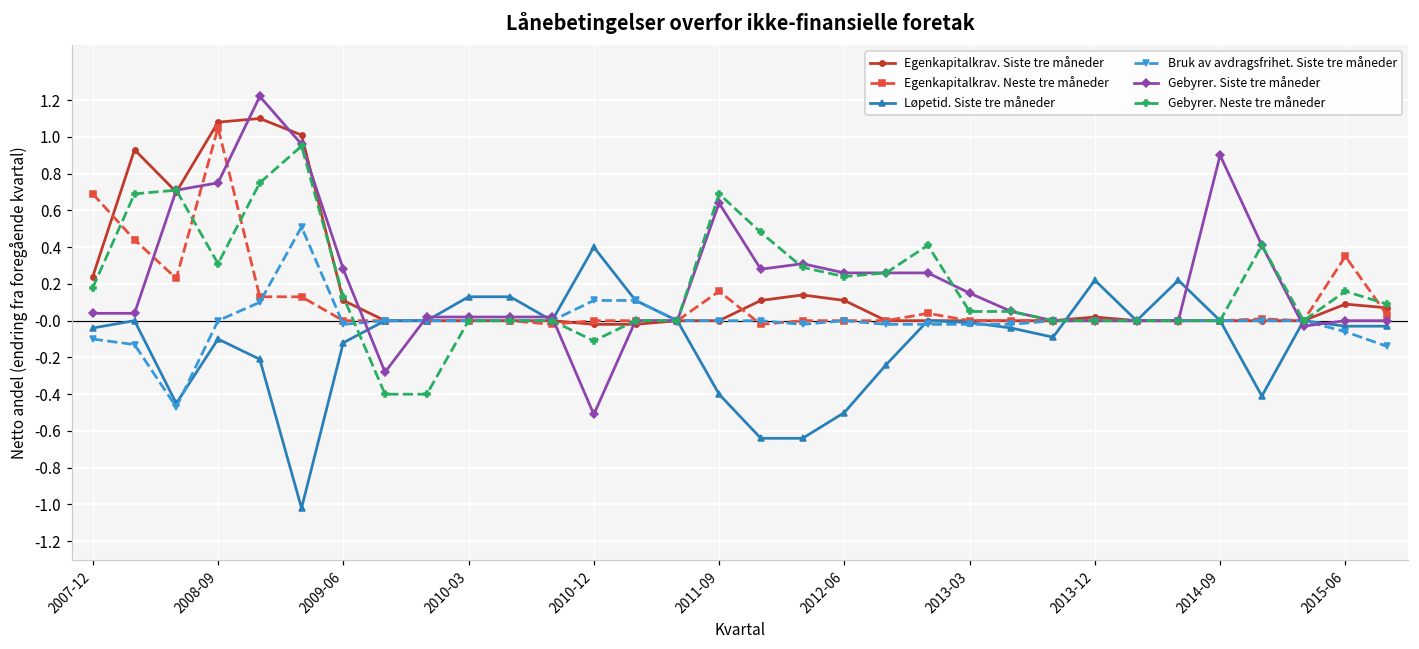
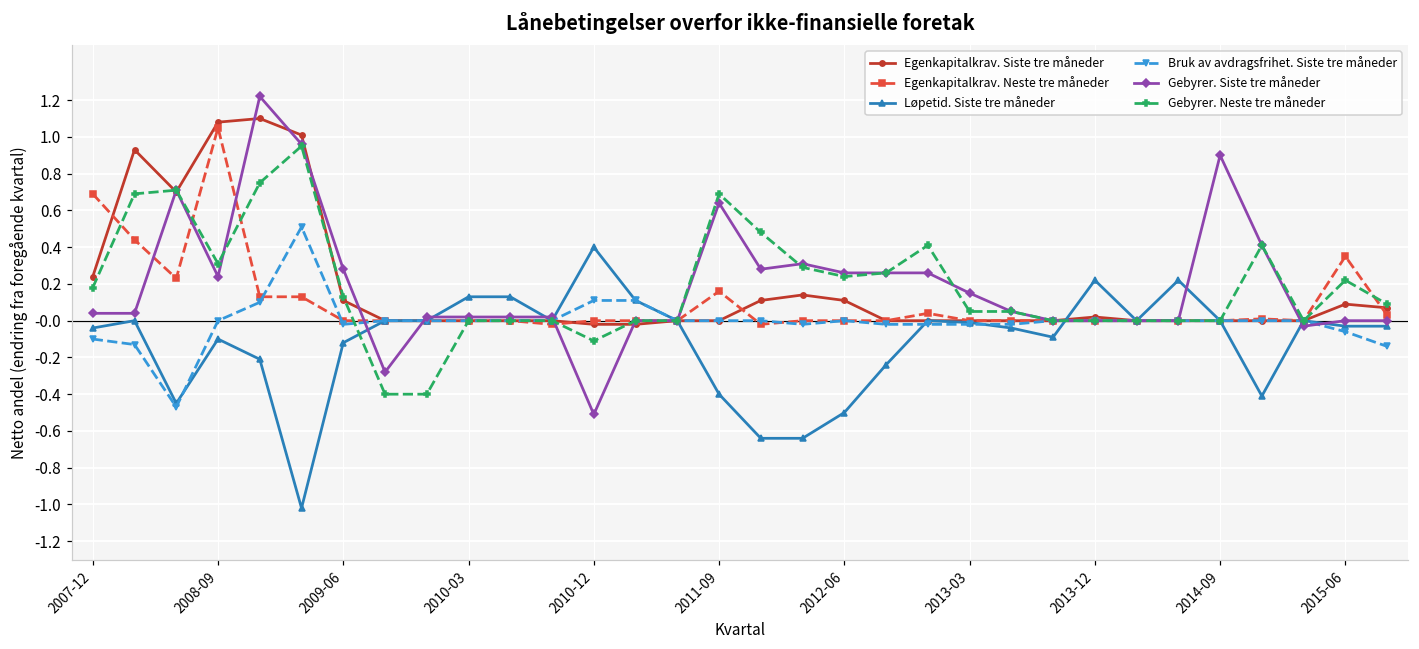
  {
    "Gebyrer. Siste tre måneder": {
      "2007-12": 0.04,
-     "2008-09": 0.75,
+     "2008-09": 0.24,
      "2009-06": 0.28,
      "2010-03": 0.02,
      "2010-12": -0.51,
      "2011-09": 0.64,
      "2012-06": 0.26,
      "2013-03": 0.15,
      "2014-09": 0.90,
      "2015-06": 0.00
    },
    "Gebyrer. Neste tre måneder": {
      "2007-12": 0.18,
      "2008-09": 0.31,
      "2009-06": 0.13,
      "2010-12": -0.11,
      "2011-09": 0.69,
      "2012-06": 0.24,
      "2013-03": 0.05,
-     "2015-06": 0.16
+     "2015-06": 0.22
    }
  }
